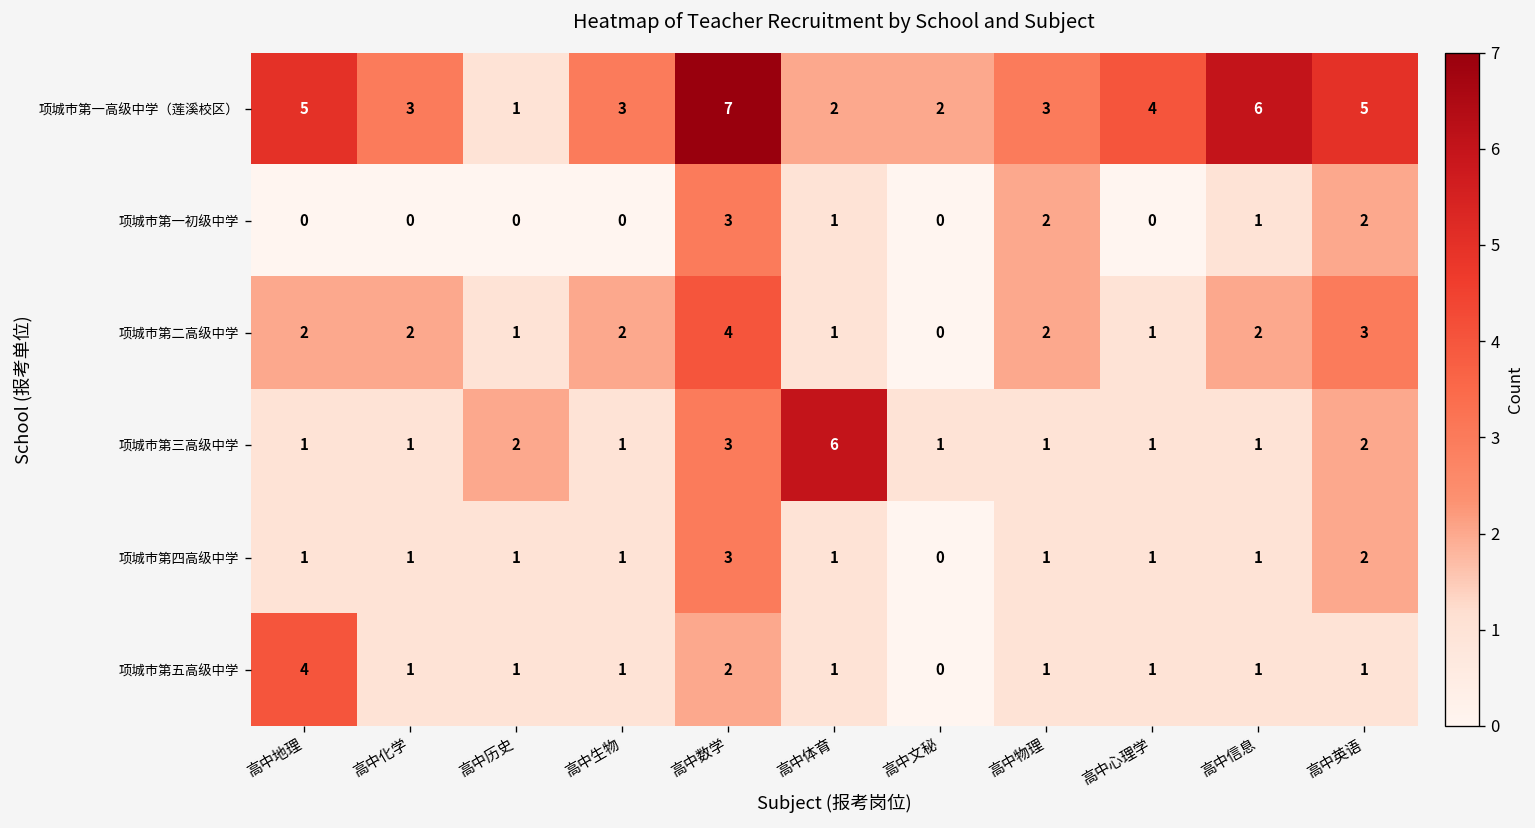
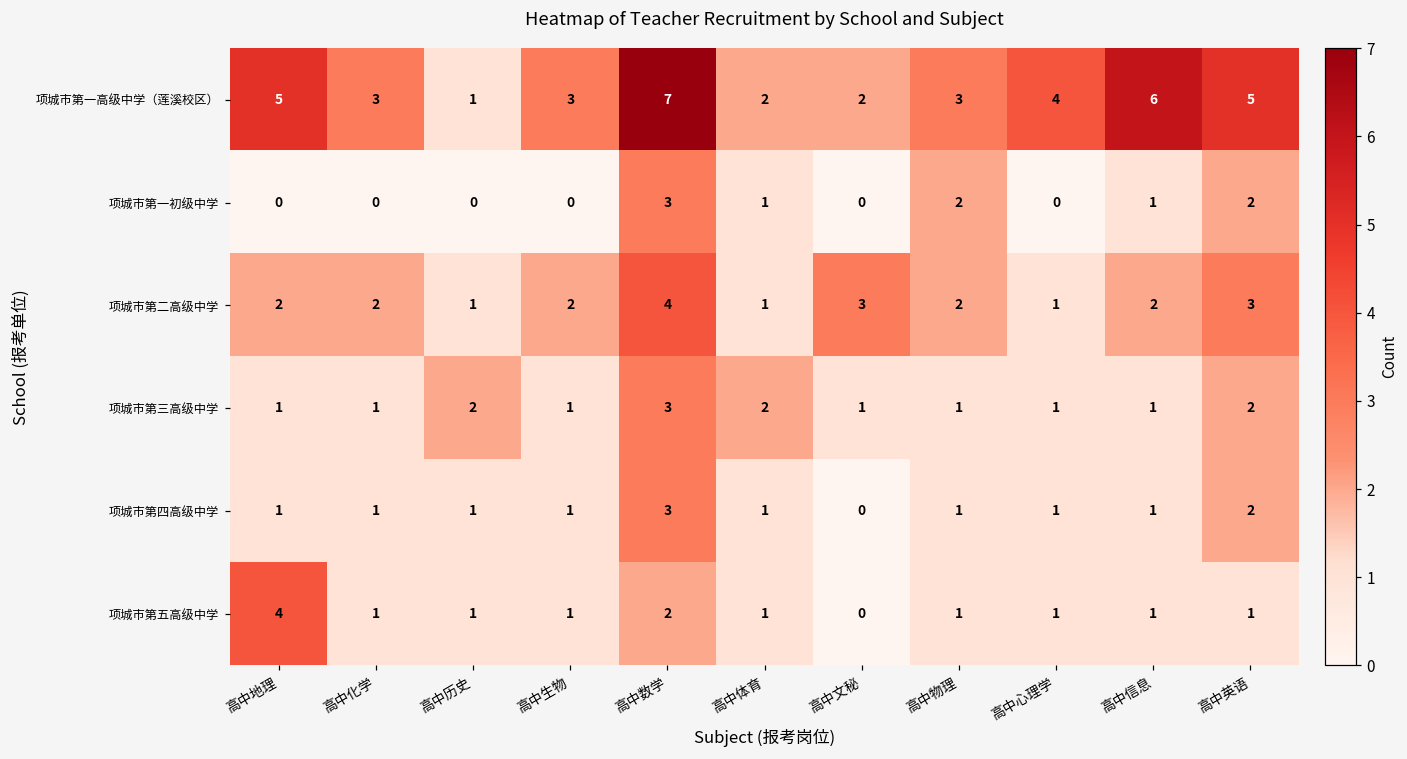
  {
    "项城市第一高级中学（莲溪校区）": {
      "高中地理": 5,
      "高中化学": 3,
      "高中历史": 1,
      "高中生物": 3,
      "高中数学": 7,
      "高中体育": 2,
      "高中文秘": 2,
      "高中物理": 3,
      "高中心理学": 4,
      "高中信息": 6,
      "高中英语": 5
    },
    "项城市第一初级中学": {
      "高中地理": 0,
      "高中化学": 0,
      "高中历史": 0,
      "高中生物": 0,
      "高中数学": 3,
      "高中体育": 1,
      "高中文秘": 0,
      "高中物理": 2,
      "高中心理学": 0,
      "高中信息": 1,
      "高中英语": 2
    },
    "项城市第二高级中学": {
      "高中地理": 2,
      "高中化学": 2,
      "高中历史": 1,
      "高中生物": 2,
      "高中数学": 4,
      "高中体育": 1,
-     "高中文秘": 0,
+     "高中文秘": 3,
      "高中物理": 2,
      "高中心理学": 1,
      "高中信息": 2,
      "高中英语": 3
    },
    "项城市第三高级中学": {
      "高中地理": 1,
      "高中化学": 1,
      "高中历史": 2,
      "高中生物": 1,
      "高中数学": 3,
-     "高中体育": 6,
+     "高中体育": 2,
      "高中文秘": 1,
      "高中物理": 1,
      "高中心理学": 1,
      "高中信息": 1,
      "高中英语": 2
    },
    "项城市第四高级中学": {
      "高中地理": 1,
      "高中化学": 1,
      "高中历史": 1,
      "高中生物": 1,
      "高中数学": 3,
      "高中体育": 1,
      "高中文秘": 0,
      "高中物理": 1,
      "高中心理学": 1,
      "高中信息": 1,
      "高中英语": 2
    },
    "项城市第五高级中学": {
      "高中地理": 4,
      "高中化学": 1,
      "高中历史": 1,
      "高中生物": 1,
      "高中数学": 2,
      "高中体育": 1,
      "高中文秘": 0,
      "高中物理": 1,
      "高中心理学": 1,
      "高中信息": 1,
      "高中英语": 1
    }
  }
